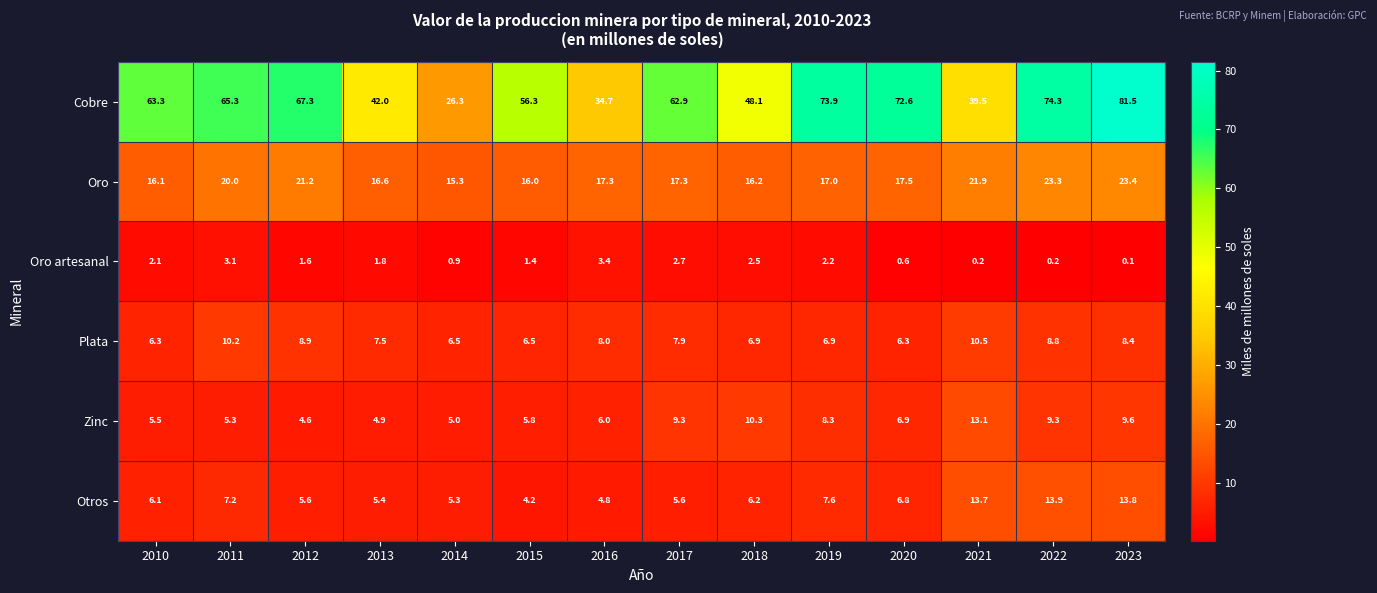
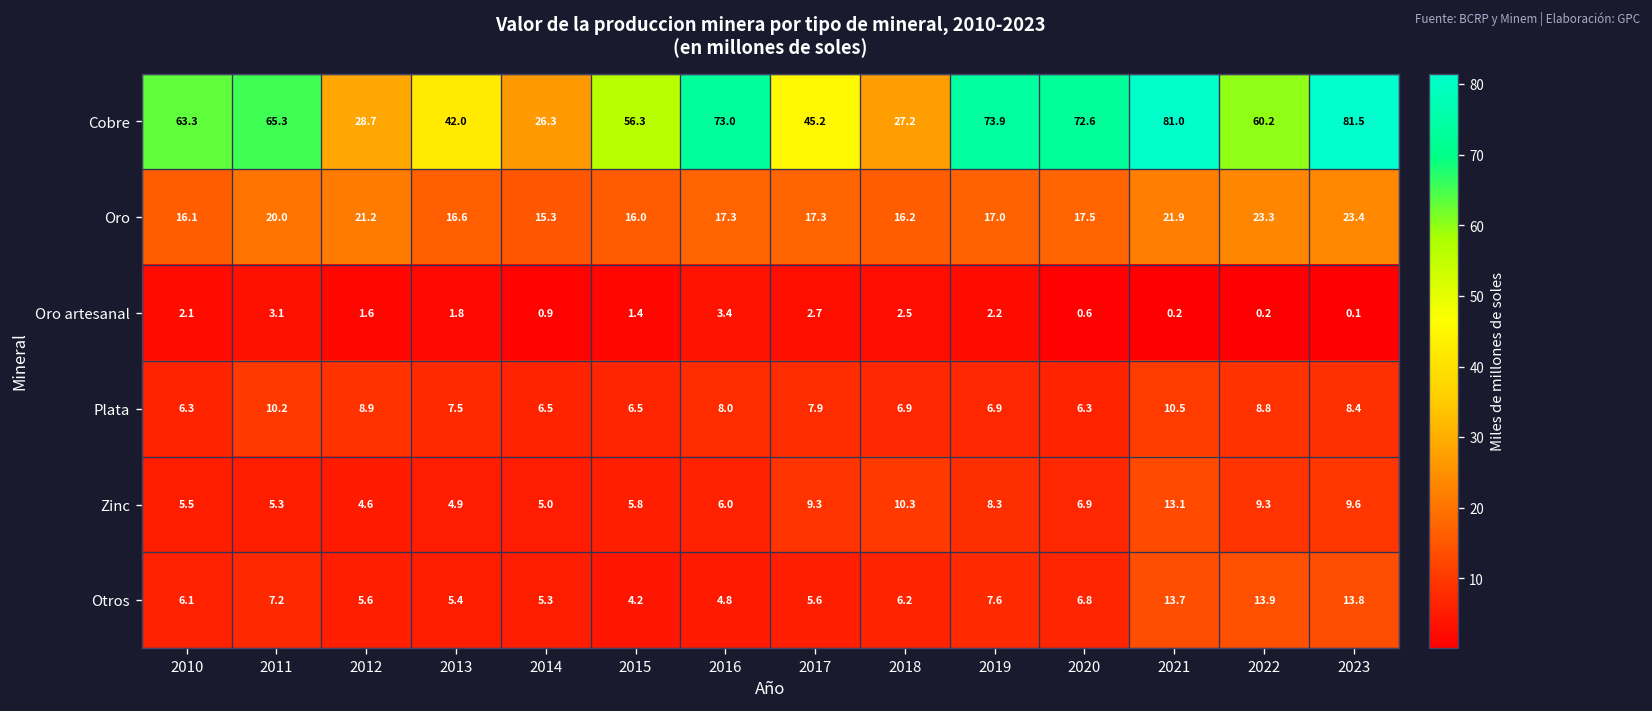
  {
    "Cobre": {
      "2010": 63.3,
      "2011": 65.3,
-     "2012": 67.3,
+     "2012": 28.7,
      "2013": 42.0,
      "2014": 26.3,
      "2015": 56.3,
-     "2016": 34.7,
-     "2017": 62.9,
-     "2018": 48.1,
+     "2016": 73.0,
+     "2017": 45.2,
+     "2018": 27.2,
      "2019": 73.9,
      "2020": 72.6,
-     "2021": 39.5,
-     "2022": 74.3,
+     "2021": 81.0,
+     "2022": 60.2,
      "2023": 81.5
    },
    "Oro": {
      "2010": 16.1,
      "2011": 20.0,
      "2012": 21.2,
      "2013": 16.6,
      "2014": 15.3,
      "2015": 16.0,
      "2016": 17.3,
      "2017": 17.3,
      "2018": 16.2,
      "2019": 17.0,
      "2020": 17.5,
      "2021": 21.9,
      "2022": 23.3,
      "2023": 23.4
    },
    "Oro artesanal": {
      "2010": 2.1,
      "2011": 3.1,
      "2012": 1.6,
      "2013": 1.8,
      "2014": 0.9,
      "2015": 1.4,
      "2016": 3.4,
      "2017": 2.7,
      "2018": 2.5,
      "2019": 2.2,
      "2020": 0.6,
      "2021": 0.2,
      "2022": 0.2,
      "2023": 0.1
    },
    "Plata": {
      "2010": 6.3,
      "2011": 10.2,
      "2012": 8.9,
      "2013": 7.5,
      "2014": 6.5,
      "2015": 6.5,
      "2016": 8.0,
      "2017": 7.9,
      "2018": 6.9,
      "2019": 6.9,
      "2020": 6.3,
      "2021": 10.5,
      "2022": 8.8,
      "2023": 8.4
    },
    "Zinc": {
      "2010": 5.5,
      "2011": 5.3,
      "2012": 4.6,
      "2013": 4.9,
      "2014": 5.0,
      "2015": 5.8,
      "2016": 6.0,
      "2017": 9.3,
      "2018": 10.3,
      "2019": 8.3,
      "2020": 6.9,
      "2021": 13.1,
      "2022": 9.3,
      "2023": 9.6
    },
    "Otros": {
      "2010": 6.1,
      "2011": 7.2,
      "2012": 5.6,
      "2013": 5.4,
      "2014": 5.3,
      "2015": 4.2,
      "2016": 4.8,
      "2017": 5.6,
      "2018": 6.2,
      "2019": 7.6,
      "2020": 6.8,
      "2021": 13.7,
      "2022": 13.9,
      "2023": 13.8
    }
  }
